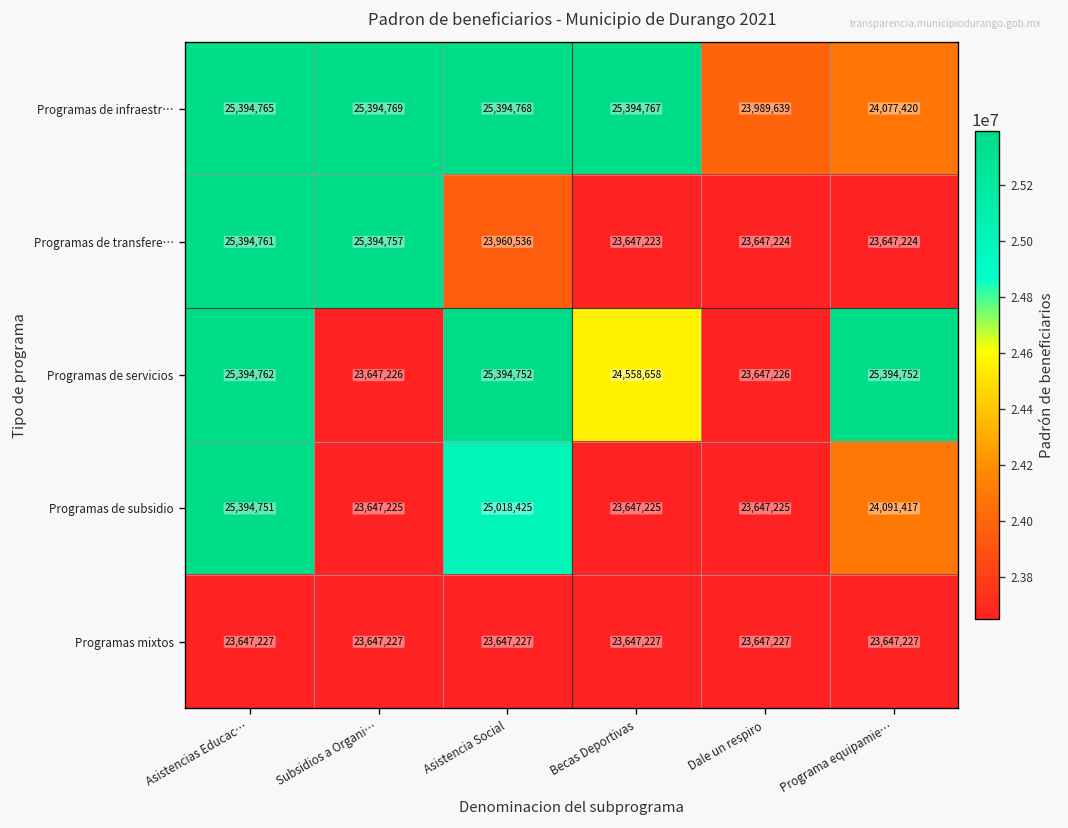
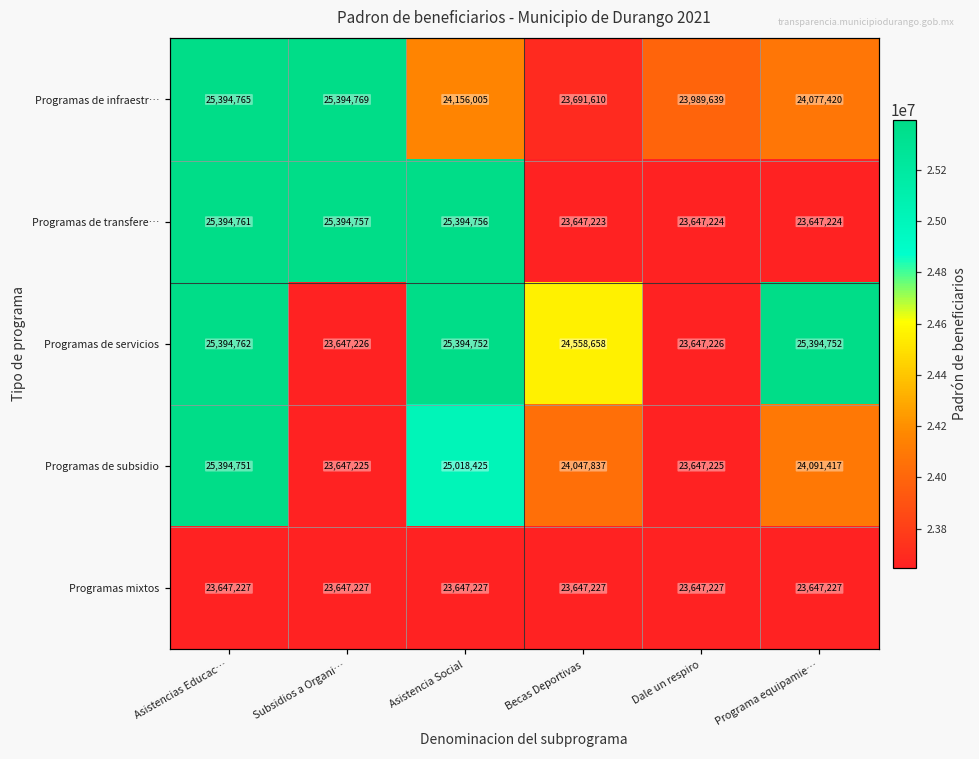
  {
    "Programas de infraestr…": {
-     "Asistencia Social": "25,394,768",
-     "Becas Deportivas": "25,394,767"
+     "Asistencia Social": "24,156,005",
+     "Becas Deportivas": "23,691,610"
    },
    "Programas de transfere…": {
-     "Asistencia Social": "23,960,536"
+     "Asistencia Social": "25,394,756"
    },
    "Programas de subsidio": {
-     "Becas Deportivas": "23,647,225"
+     "Becas Deportivas": "24,047,837"
    }
  }
